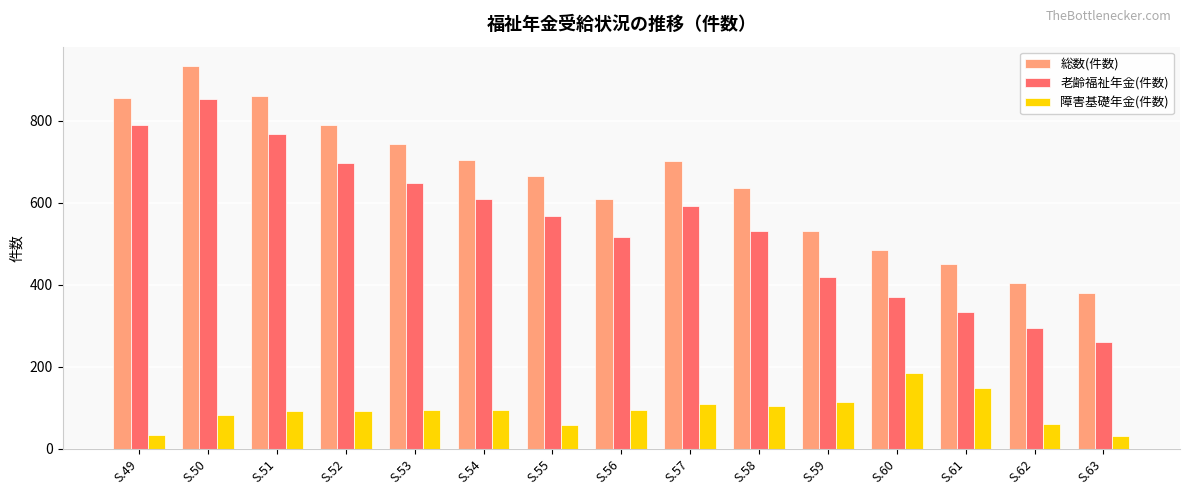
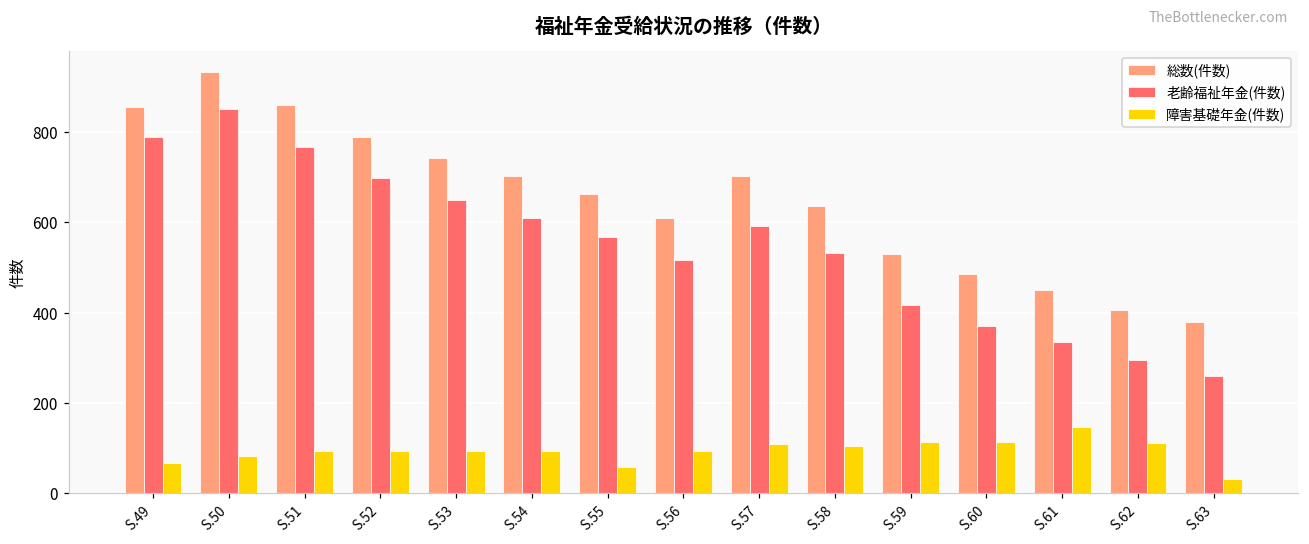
  {
    "障害基礎年金(件数)": {
-     "S.49": 30,
+     "S.49": 70,
      "S.50": 80,
      "S.51": 90,
      "S.52": 90,
      "S.53": 90,
      "S.54": 90,
      "S.55": 60,
      "S.56": 90,
      "S.57": 110,
      "S.58": 110,
      "S.59": 110,
-     "S.60": 180,
+     "S.60": 110,
      "S.61": 150,
-     "S.62": 60,
+     "S.62": 110,
      "S.63": 30
    }
  }
